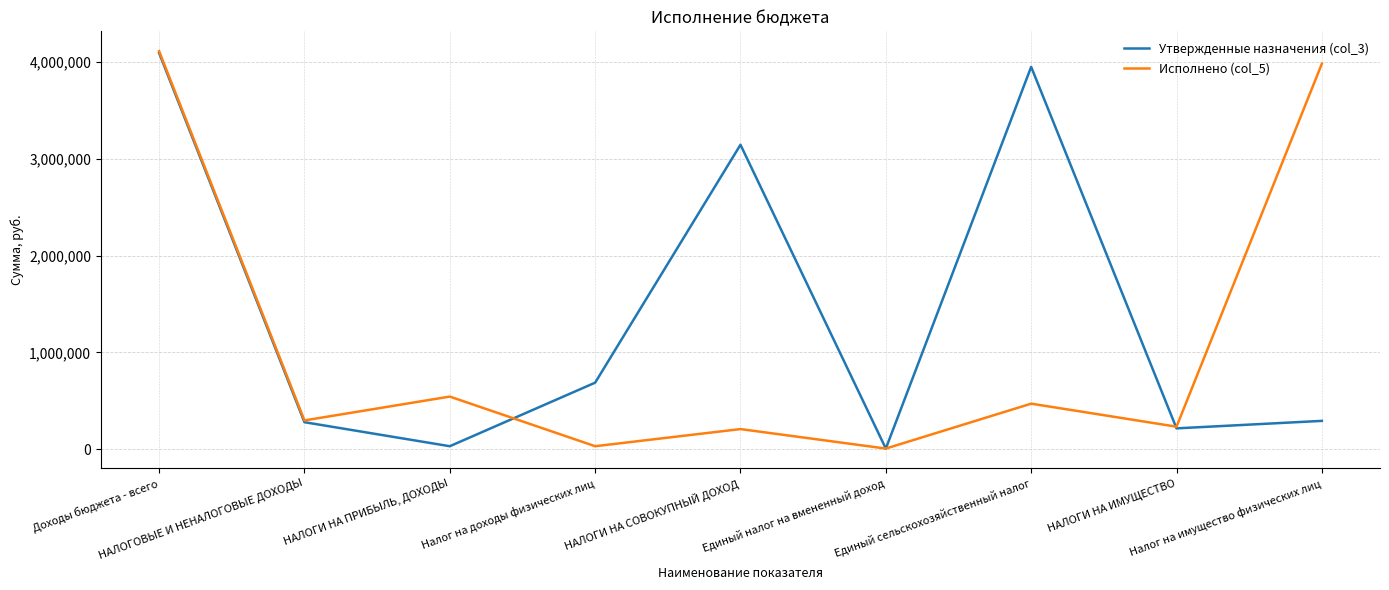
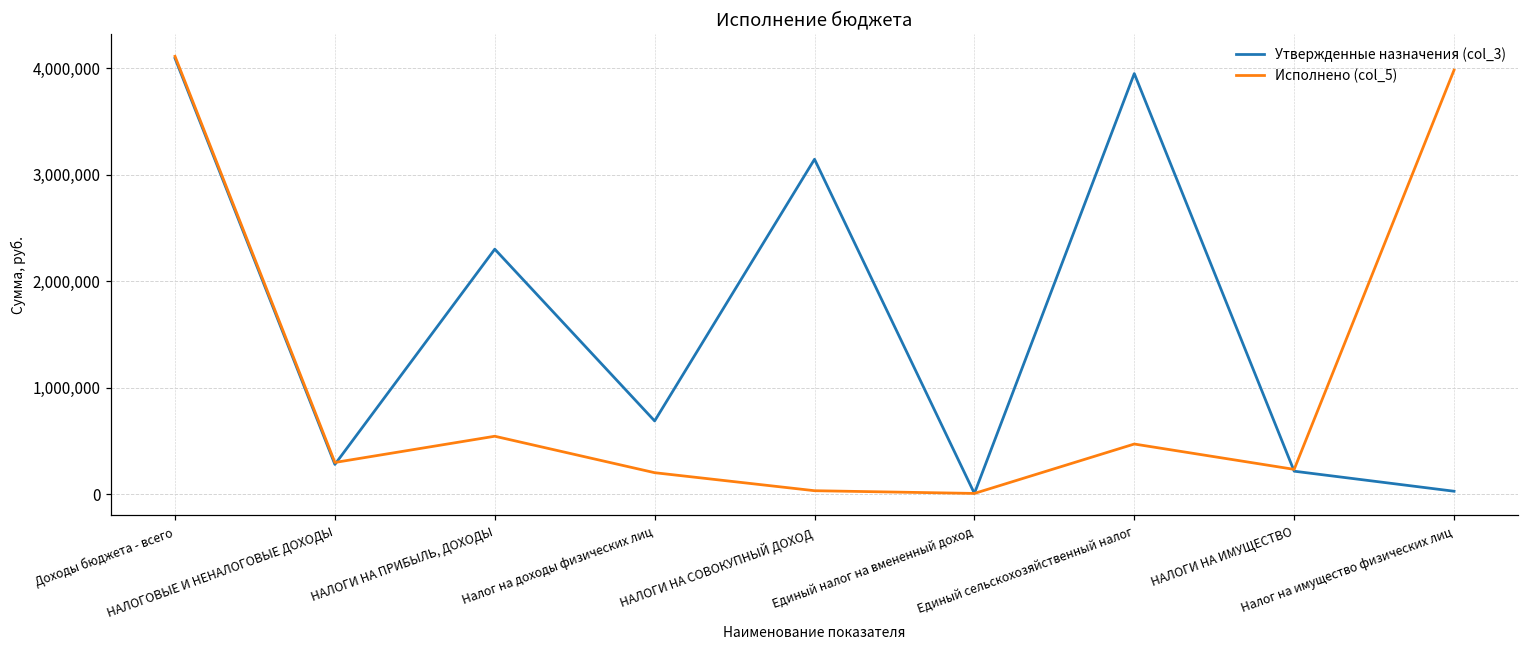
  {
    "Утвержденные назначения (col_3)": {
-     "НАЛОГИ НА ПРИБЫЛЬ, ДОХОДЫ": "0",
+     "НАЛОГИ НА ПРИБЫЛЬ, ДОХОДЫ": "2,300,000",
      "Налог на доходы физических лиц": "700,000",
      "НАЛОГИ НА СОВОКУПНЫЙ ДОХОД": "3,100,000",
      "Единый сельскохозяйственный налог": "3,900,000",
-     "Налог на имущество физических лиц": "300,000"
+     "Налог на имущество физических лиц": "0"
    },
    "Исполнено (col_5)": {
      "НАЛОГИ НА ПРИБЫЛЬ, ДОХОДЫ": "500,000",
-     "Налог на доходы физических лиц": "0",
-     "НАЛОГИ НА СОВОКУПНЫЙ ДОХОД": "200,000",
+     "Налог на доходы физических лиц": "200,000",
+     "НАЛОГИ НА СОВОКУПНЫЙ ДОХОД": "0",
      "Единый сельскохозяйственный налог": "500,000",
      "Налог на имущество физических лиц": "4,000,000"
    }
  }
